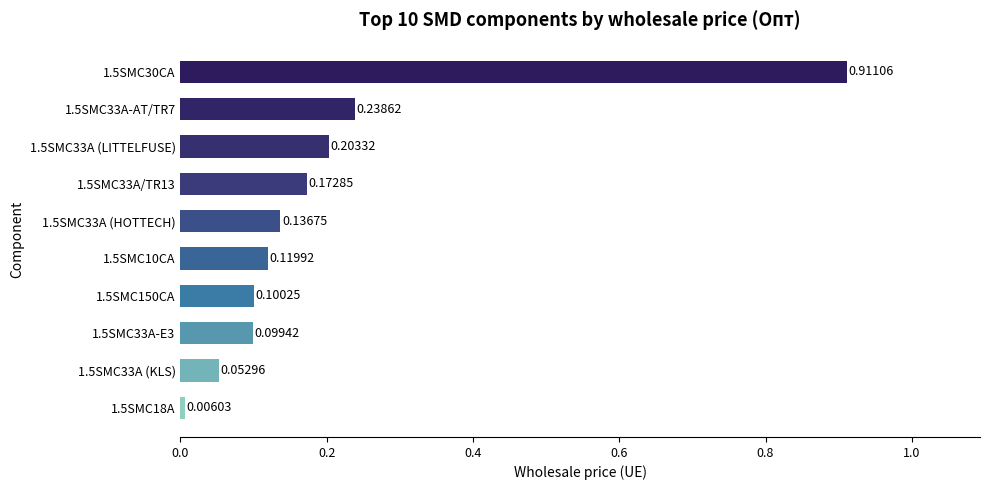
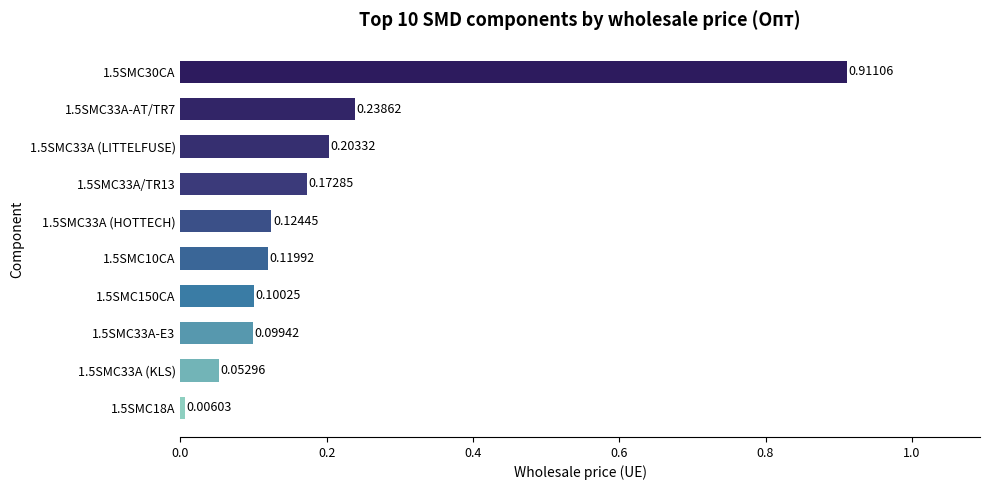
  {
    "1.5SMC30CA": 0.91106,
    "1.5SMC33A-AT/TR7": 0.23862,
    "1.5SMC33A (LITTELFUSE)": 0.20332,
    "1.5SMC33A/TR13": 0.17285,
-   "1.5SMC33A (HOTTECH)": 0.13675,
+   "1.5SMC33A (HOTTECH)": 0.12445,
    "1.5SMC10CA": 0.11992,
    "1.5SMC150CA": 0.10025,
    "1.5SMC33A-E3": 0.09942,
    "1.5SMC33A (KLS)": 0.05296,
    "1.5SMC18A": 0.00603
  }
